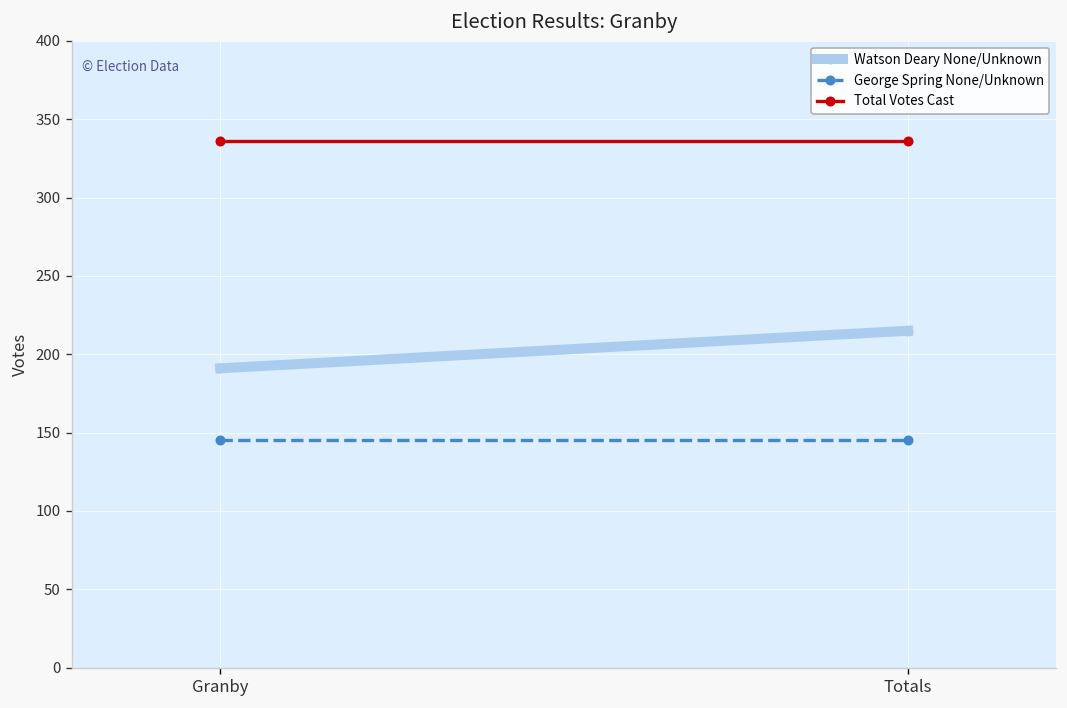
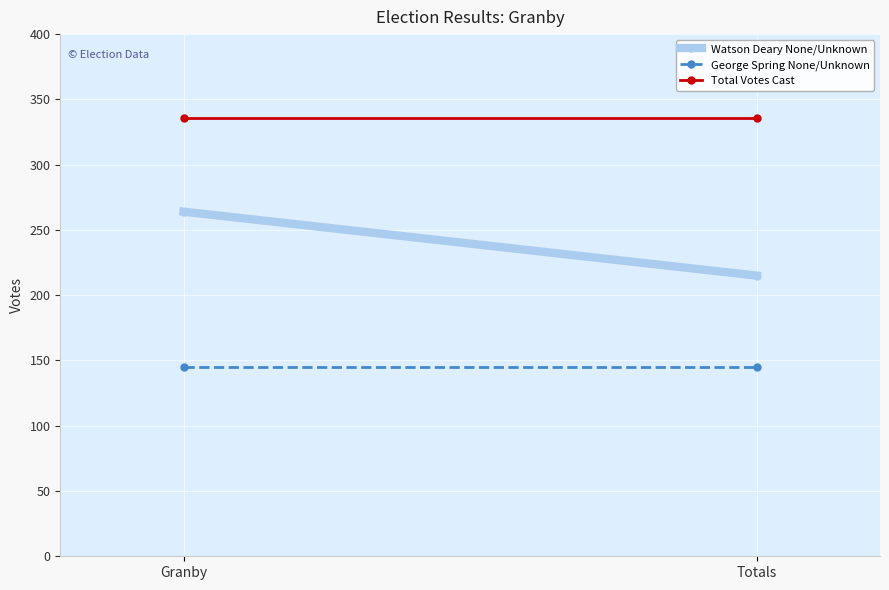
  {
    "Watson Deary None/Unknown": {
-     "Granby": 191,
+     "Granby": 264,
      "Totals": 215
    },
    "George Spring None/Unknown": {
      "Granby": 145,
      "Totals": 145
    },
    "Total Votes Cast": {
      "Granby": 336,
      "Totals": 336
    }
  }
